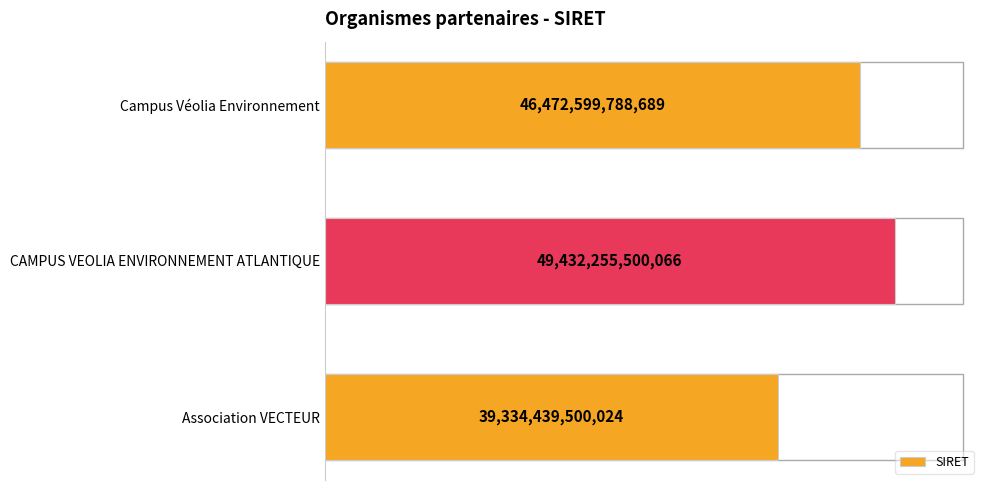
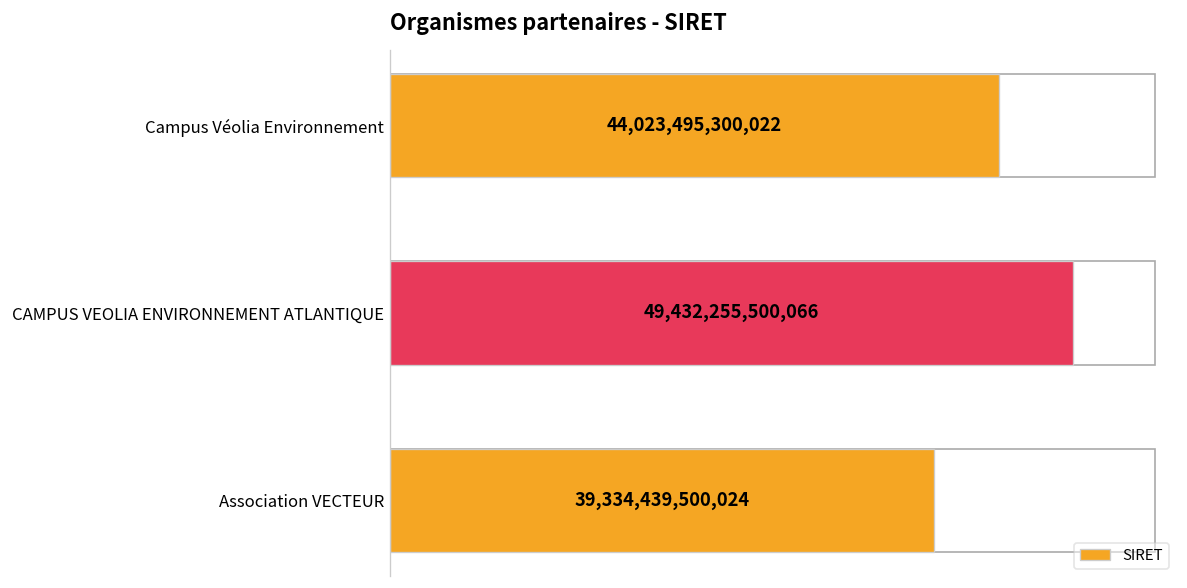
  {
-   "Campus Véolia Environnement": "46,472,599,788,689",
+   "Campus Véolia Environnement": "44,023,495,300,022",
    "CAMPUS VEOLIA ENVIRONNEMENT ATLANTIQUE": "49,432,255,500,066",
    "Association VECTEUR": "39,334,439,500,024"
  }
